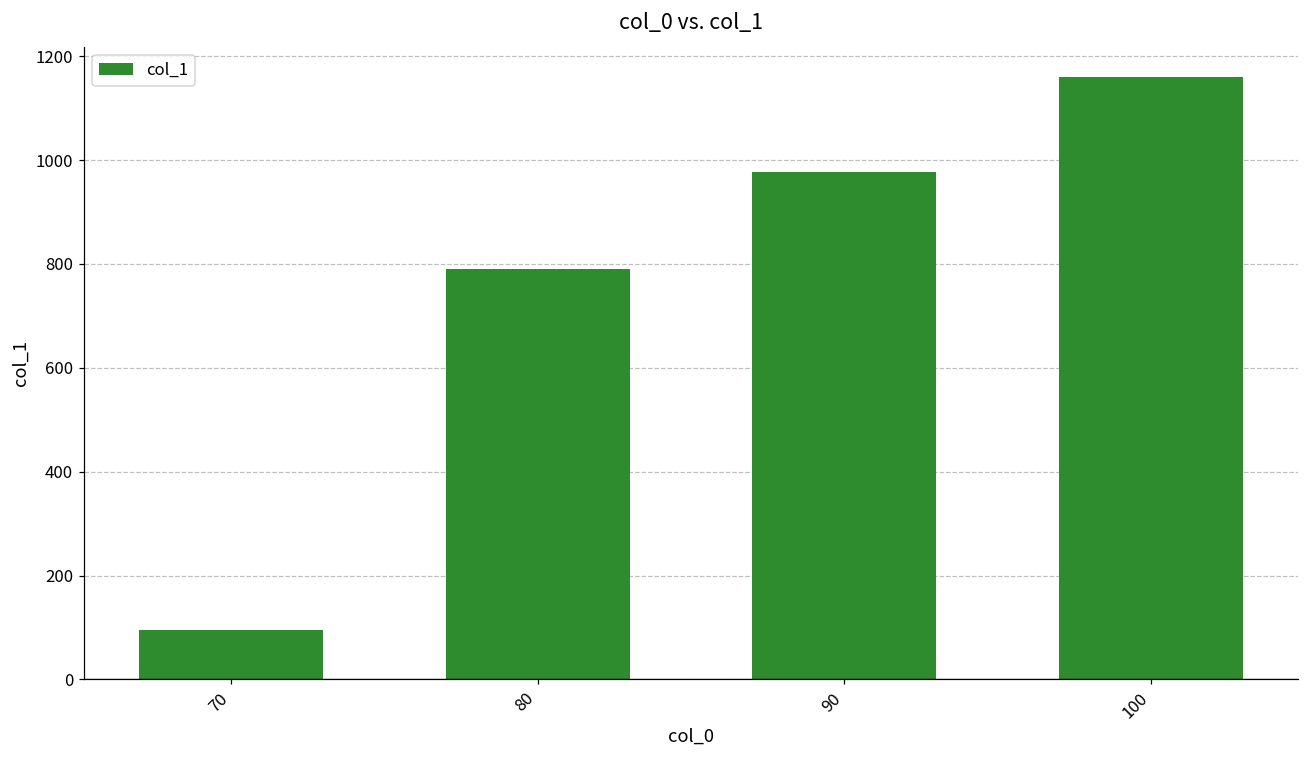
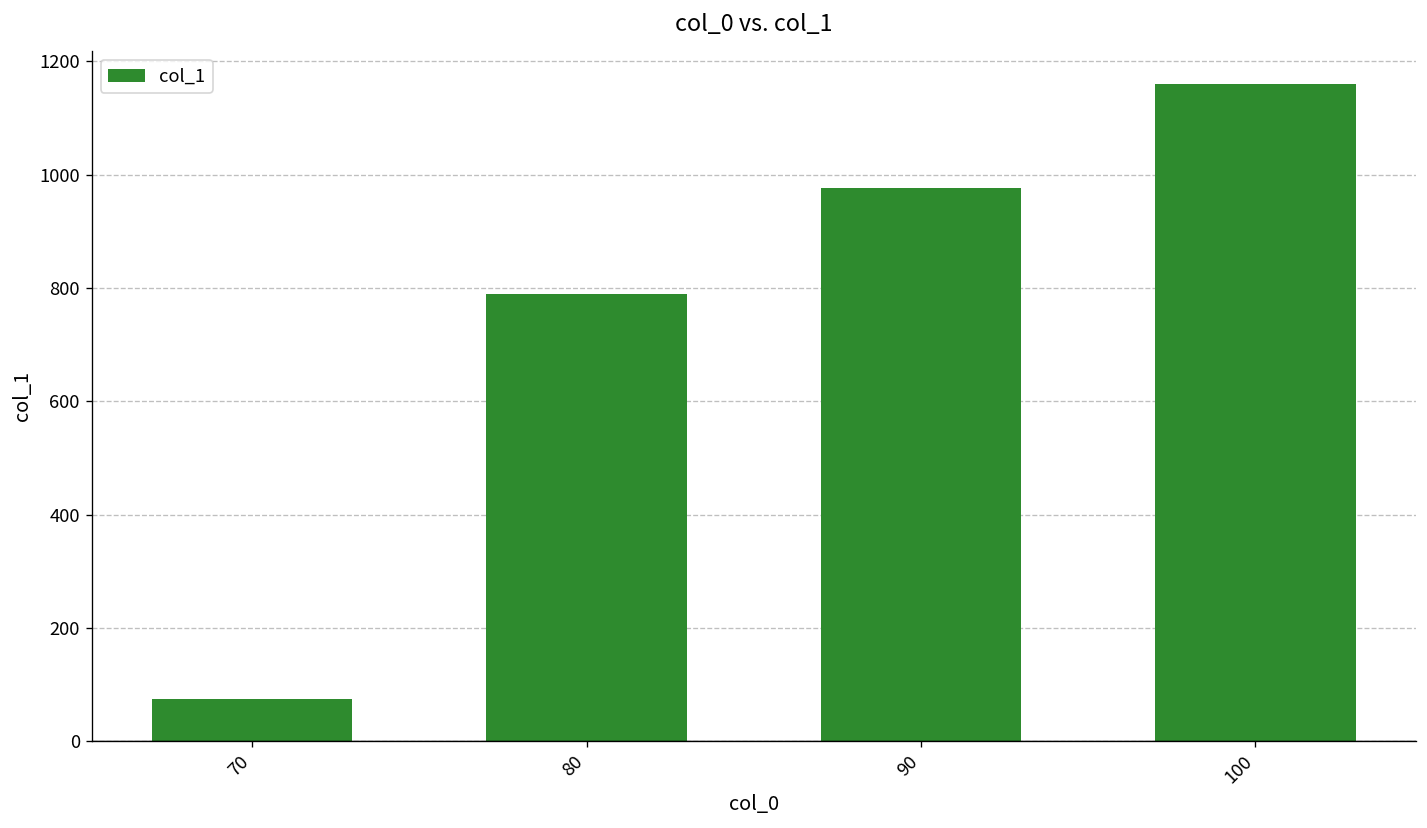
  {
-   "70": 100,
+   "70": 70,
    "80": 790,
    "90": 980,
    "100": 1160
  }
